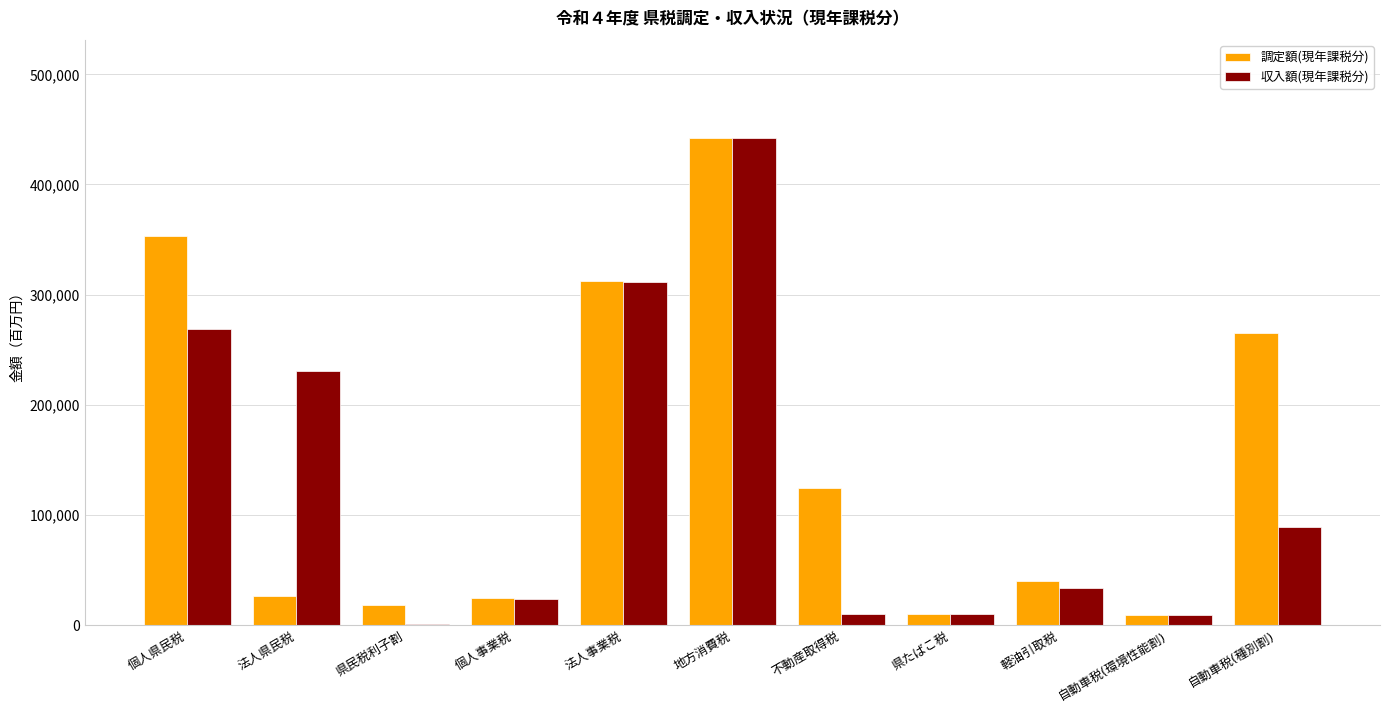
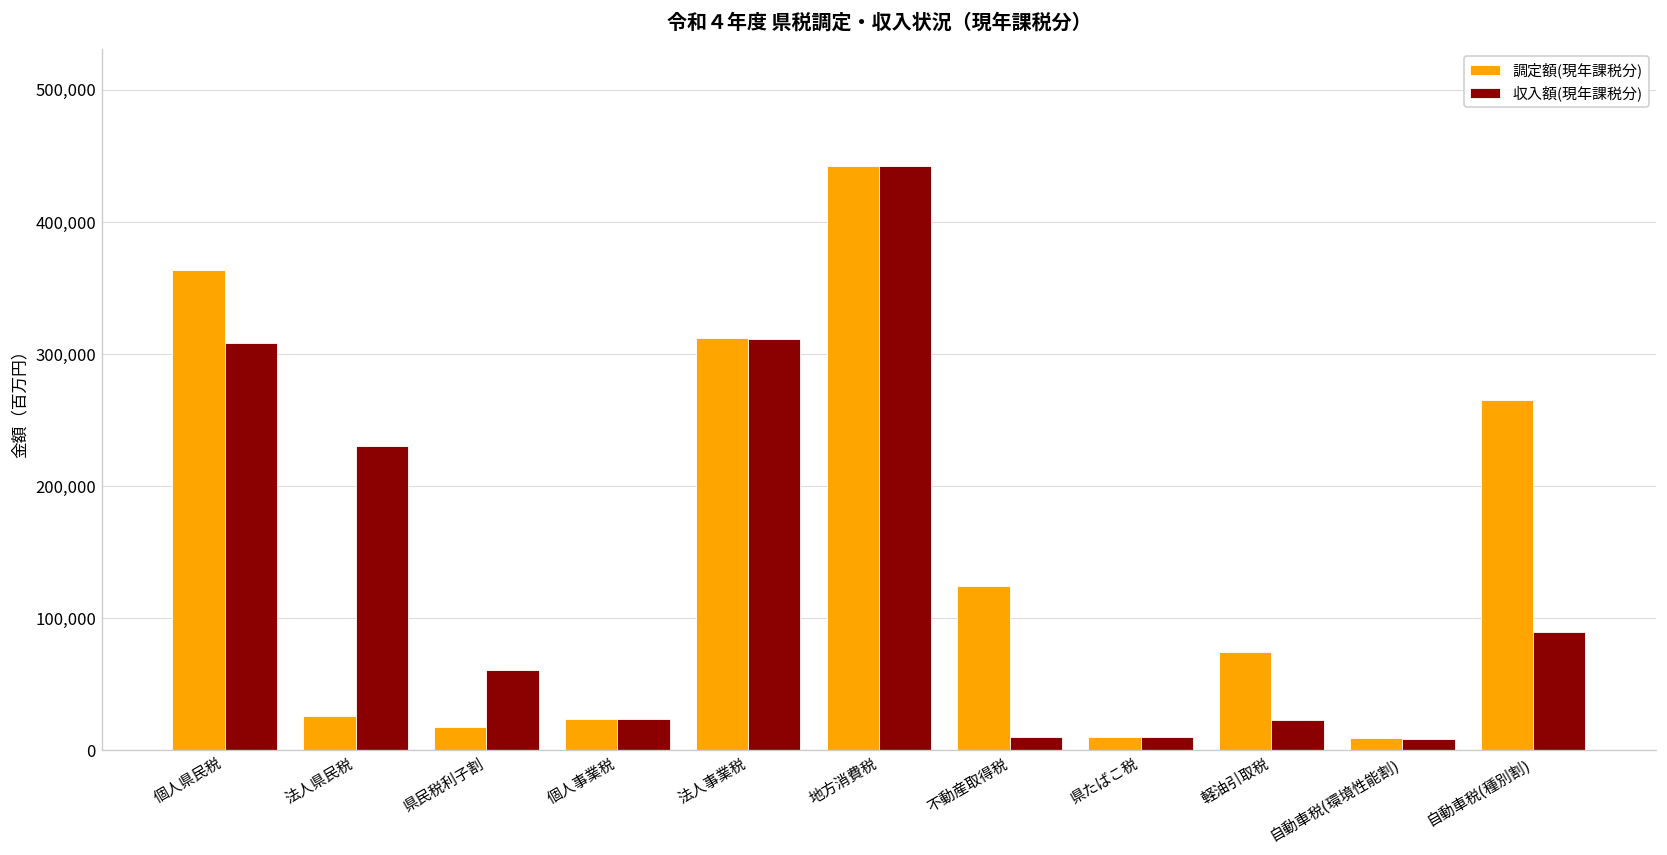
  {
    "調定額(現年課税分)": {
-     "個人県民税": "353,000",
+     "個人県民税": "364,000",
      "法人県民税": "26,000",
      "県民税利子割": "18,000",
      "個人事業税": "24,000",
      "法人事業税": "312,000",
      "地方消費税": "443,000",
      "不動産取得税": "124,000",
      "県たばこ税": "10,000",
-     "軽油引取税": "39,000",
+     "軽油引取税": "74,000",
      "自動車税(環境性能割)": "9,000",
      "自動車税(種別割)": "265,000"
    },
    "収入額(現年課税分)": {
-     "個人県民税": "269,000",
+     "個人県民税": "308,000",
      "法人県民税": "230,000",
-     "県民税利子割": "1,000",
+     "県民税利子割": "60,000",
      "個人事業税": "24,000",
      "法人事業税": "312,000",
      "地方消費税": "443,000",
      "不動産取得税": "10,000",
      "県たばこ税": "10,000",
-     "軽油引取税": "33,000",
+     "軽油引取税": "23,000",
      "自動車税(環境性能割)": "9,000",
      "自動車税(種別割)": "89,000"
    }
  }
